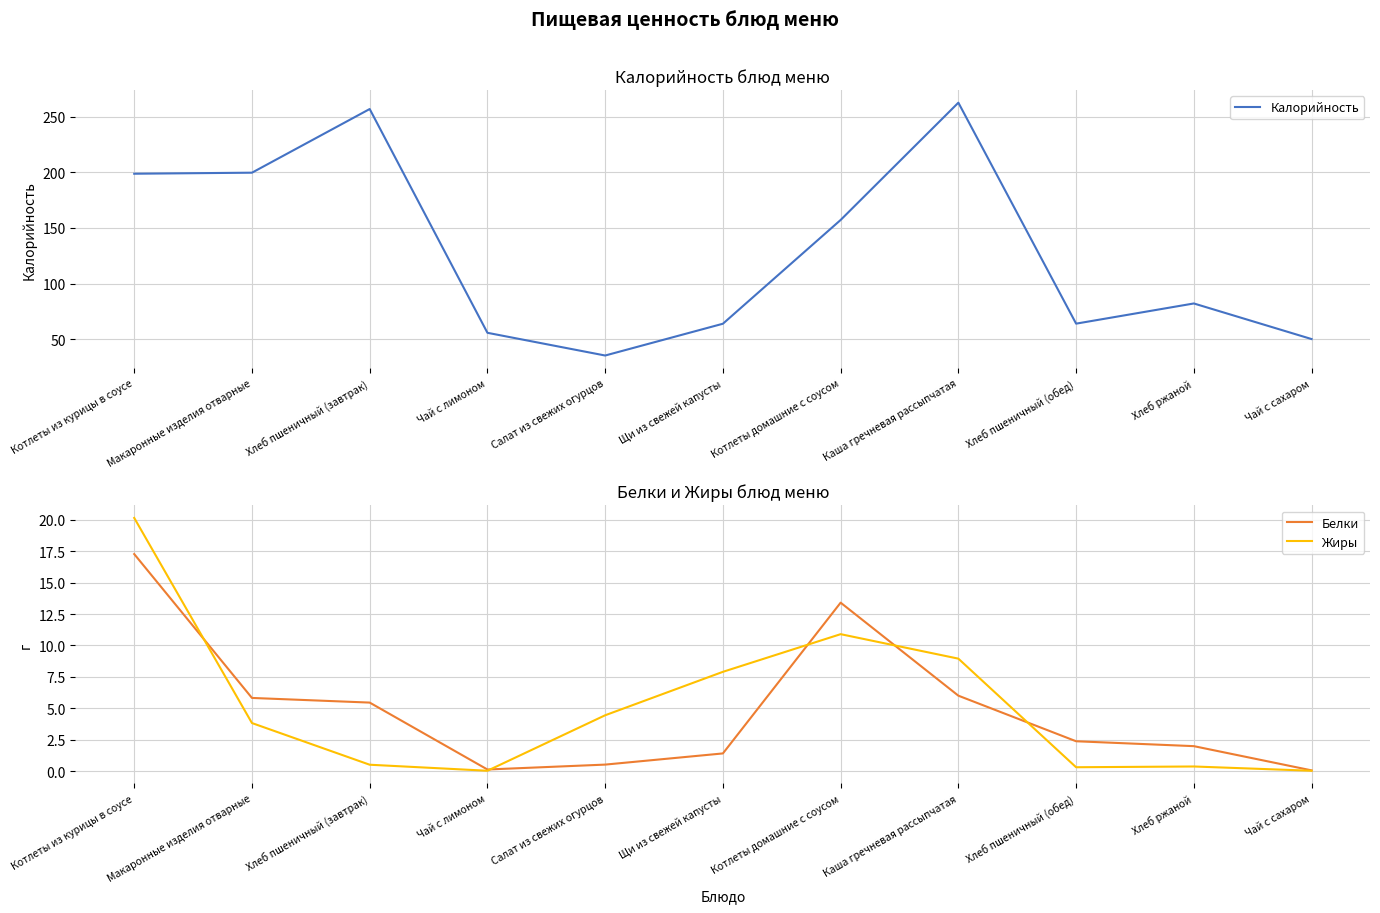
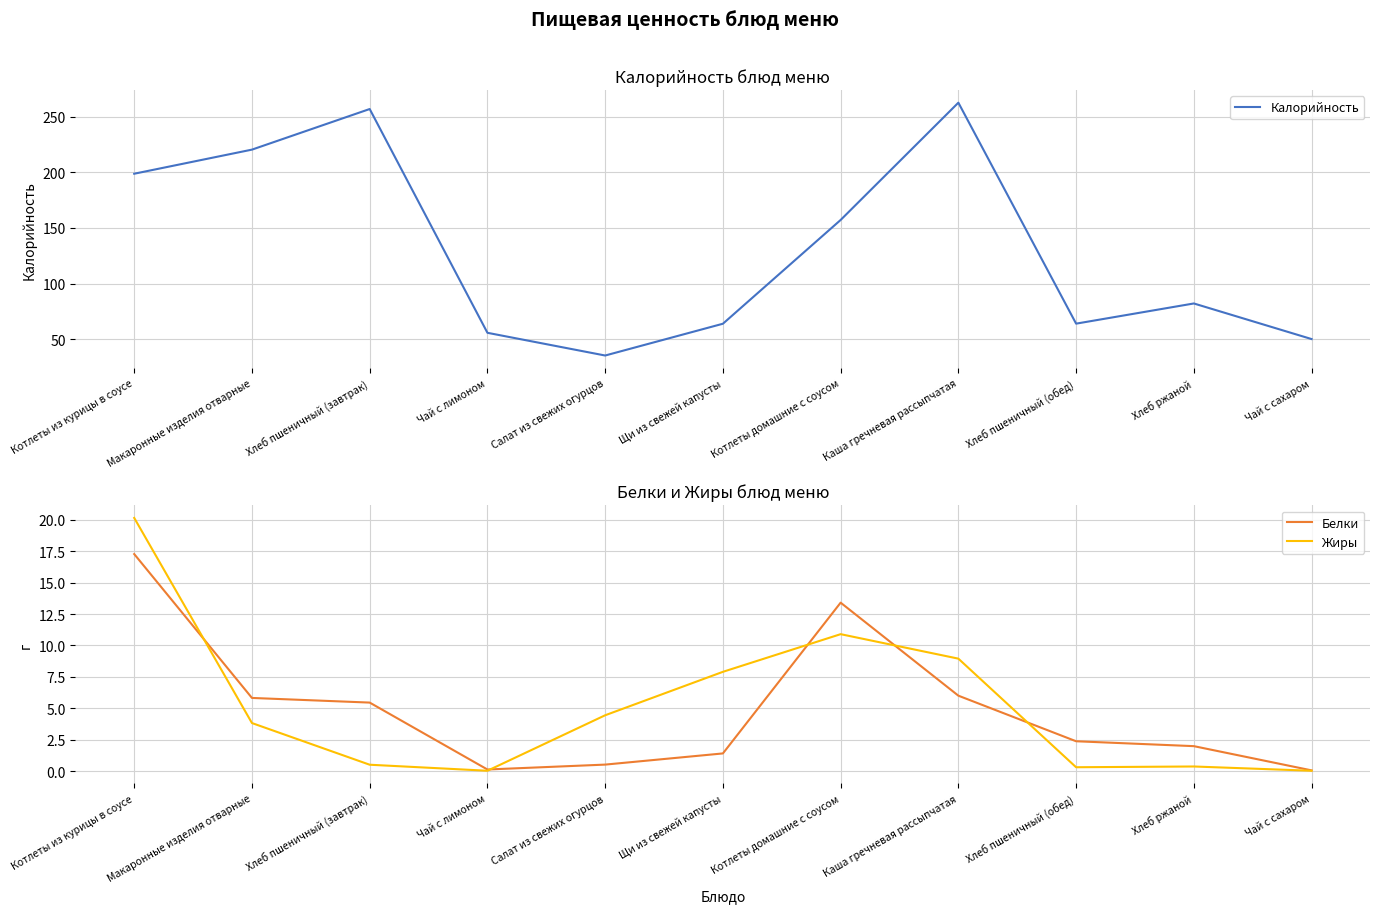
  {
    "Калорийность блюд меню": {
      "Котлеты из курицы в соусе": 199,
-     "Макаронные изделия отварные": 200,
+     "Макаронные изделия отварные": 220,
      "Хлеб пшеничный (завтрак)": 257,
      "Чай с лимоном": 56,
      "Салат из свежих огурцов": 35,
      "Щи из свежей капусты": 64,
      "Котлеты домашние с соусом": 157,
      "Каша гречневая рассыпчатая": 263,
      "Хлеб пшеничный (обед)": 64,
      "Хлеб ржаной": 82,
      "Чай с сахаром": 50
    },
    "Белки и Жиры блюд меню": {
      "Белки": {
        "Котлеты из курицы в соусе": 17.3,
        "Макаронные изделия отварные": 5.8,
        "Хлеб пшеничный (завтрак)": 5.5,
        "Салат из свежих огурцов": 0.5,
        "Щи из свежей капусты": 1.4,
        "Котлеты домашние с соусом": 13.4,
        "Каша гречневая рассыпчатая": 6.0,
        "Хлеб пшеничный (обед)": 2.4,
        "Хлеб ржаной": 2.0
      },
      "Жиры": {
        "Котлеты из курицы в соусе": 20.2,
        "Макаронные изделия отварные": 3.8,
        "Хлеб пшеничный (завтрак)": 0.5,
        "Салат из свежих огурцов": 4.4,
        "Щи из свежей капусты": 7.9,
        "Котлеты домашние с соусом": 10.9,
        "Каша гречневая рассыпчатая": 9.0,
        "Хлеб пшеничный (обед)": 0.3,
        "Хлеб ржаной": 0.4
      }
    }
  }
